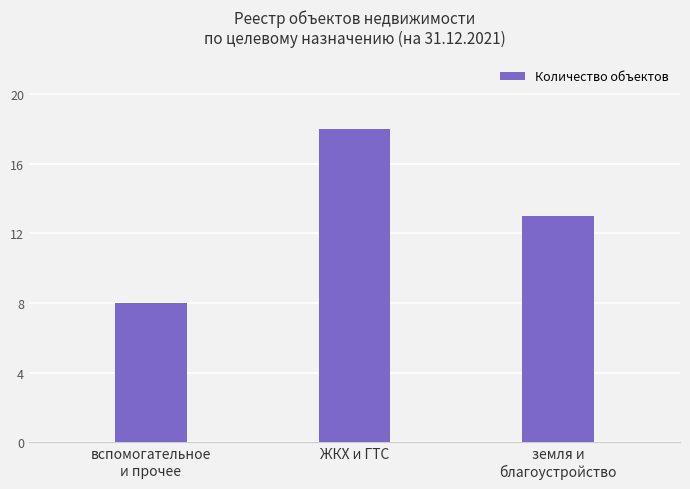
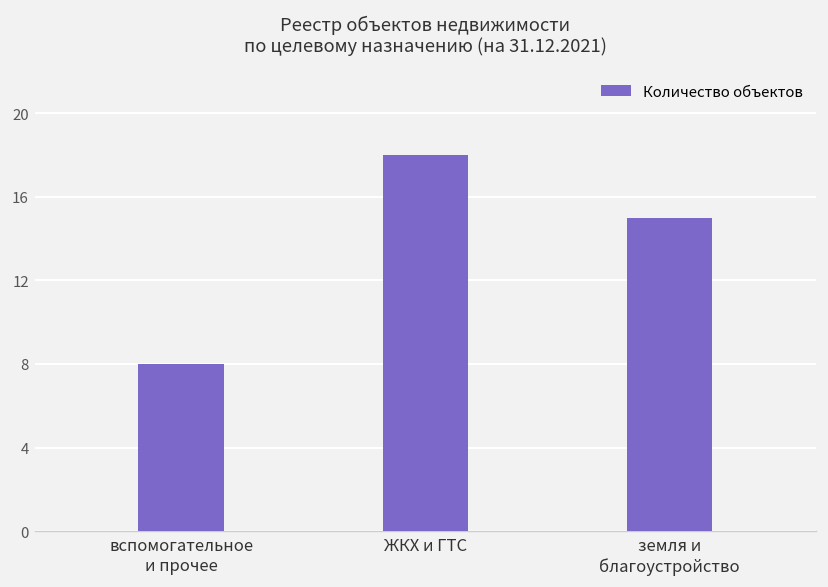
  {
    "вспомогательное и прочее": 8,
    "ЖКХ и ГТС": 18,
-   "земля и благоустройство": 13
+   "земля и благоустройство": 15
  }
